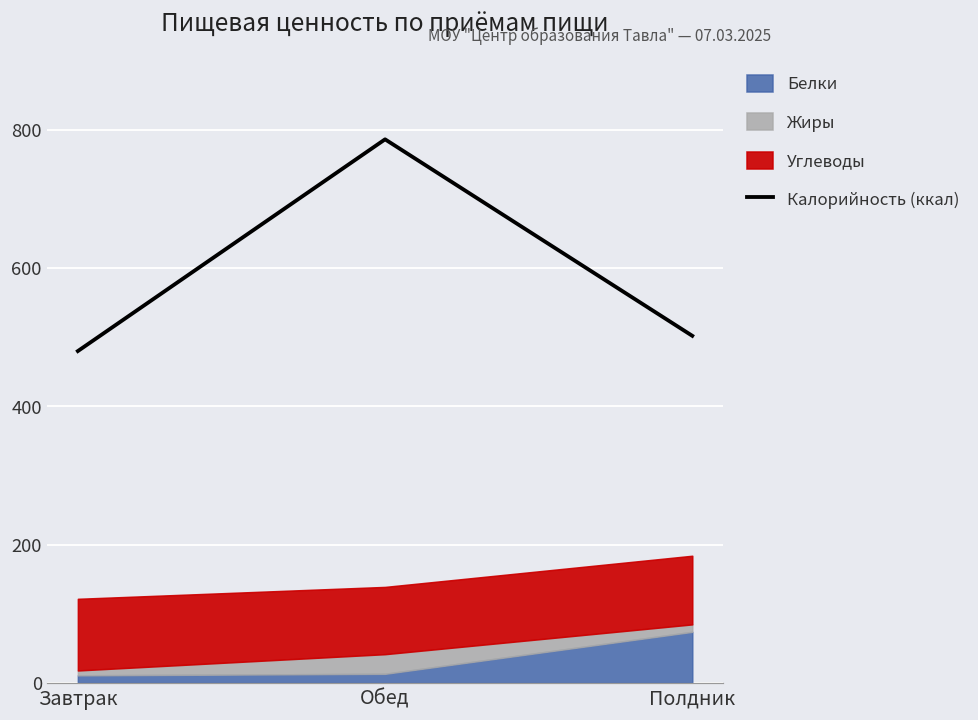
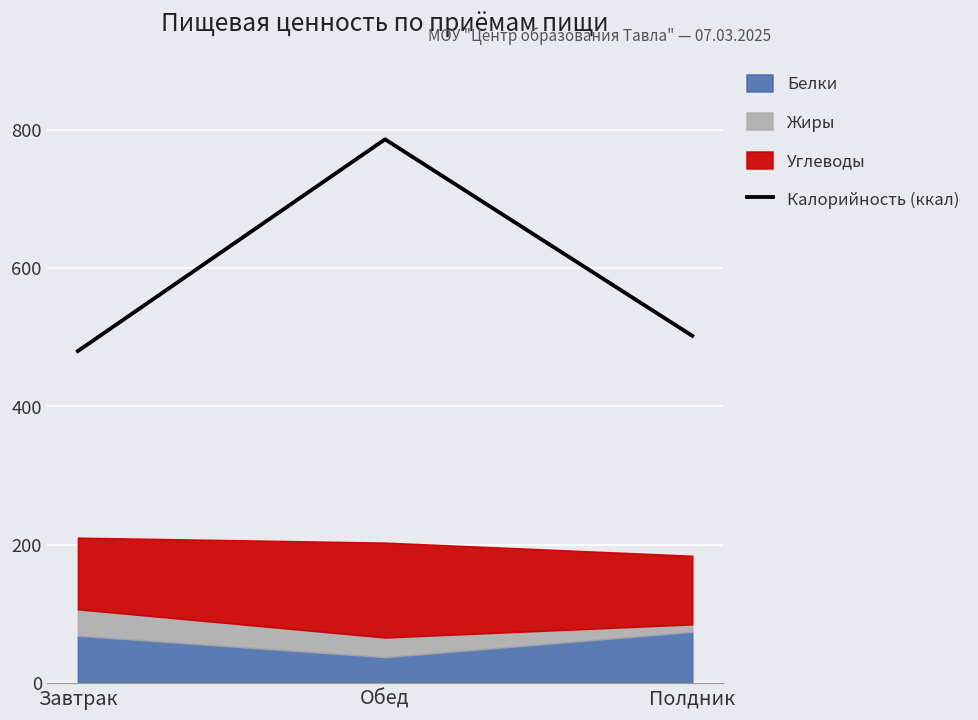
  {
    "Белки": {
-     "Завтрак": 10,
-     "Обед": 10,
+     "Завтрак": 70,
+     "Обед": 40,
      "Полдник": 70
    },
    "Калорийность (ккал)": {
      "Завтрак": 480,
      "Обед": 790,
      "Полдник": 500
    },
    "Жиры": {
-     "Завтрак": 10,
+     "Завтрак": 40,
      "Обед": 30,
      "Полдник": 10
    },
    "Углеводы": {
      "Завтрак": 100,
-     "Обед": 100,
+     "Обед": 140,
      "Полдник": 100
    }
  }
